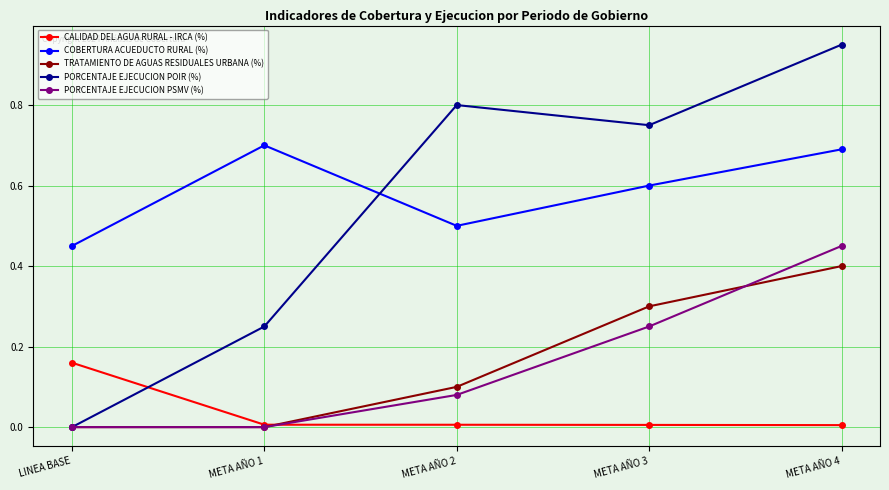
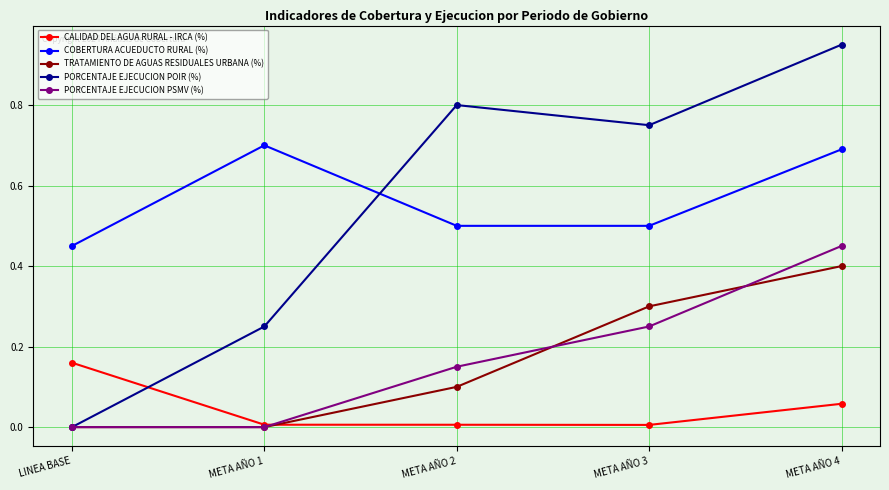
  {
    "CALIDAD DEL AGUA RURAL - IRCA (%)": {
      "LINEA BASE": 0.16,
      "META AÑO 2": 0.01,
      "META AÑO 3": 0.01,
-     "META AÑO 4": 0.01
+     "META AÑO 4": 0.06
    },
    "COBERTURA ACUEDUCTO RURAL (%)": {
      "LINEA BASE": 0.45,
      "META AÑO 1": 0.7,
      "META AÑO 2": 0.5,
-     "META AÑO 3": 0.6,
+     "META AÑO 3": 0.5,
      "META AÑO 4": 0.69
    },
    "TRATAMIENTO DE AGUAS RESIDUALES URBANA (%)": {
      "META AÑO 2": 0.10,
      "META AÑO 3": 0.30,
      "META AÑO 4": 0.40
    },
    "PORCENTAJE EJECUCION POIR (%)": {
      "META AÑO 1": 0.25,
      "META AÑO 2": 0.80,
      "META AÑO 3": 0.75,
      "META AÑO 4": 0.95
    },
    "PORCENTAJE EJECUCION PSMV (%)": {
-     "META AÑO 2": 0.08,
+     "META AÑO 2": 0.15,
      "META AÑO 3": 0.25,
      "META AÑO 4": 0.45
    }
  }
